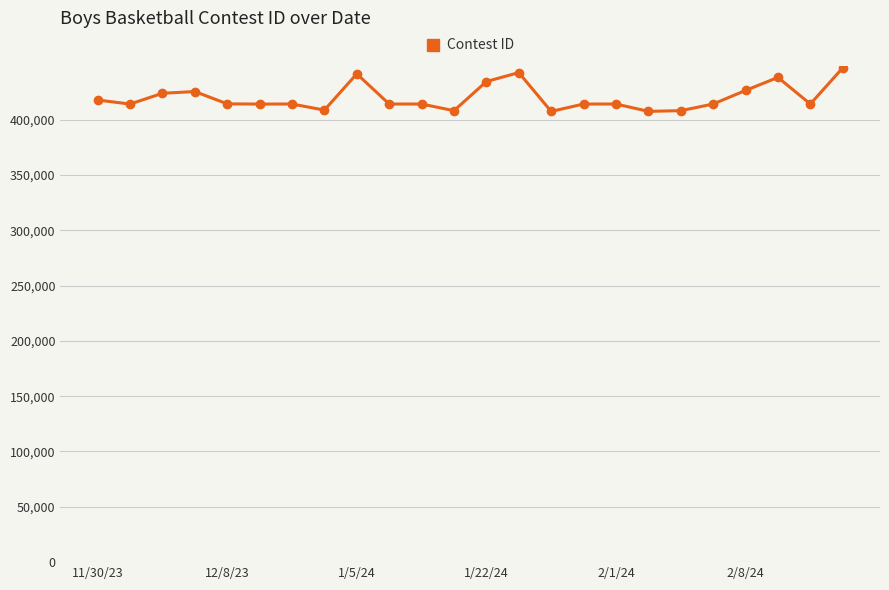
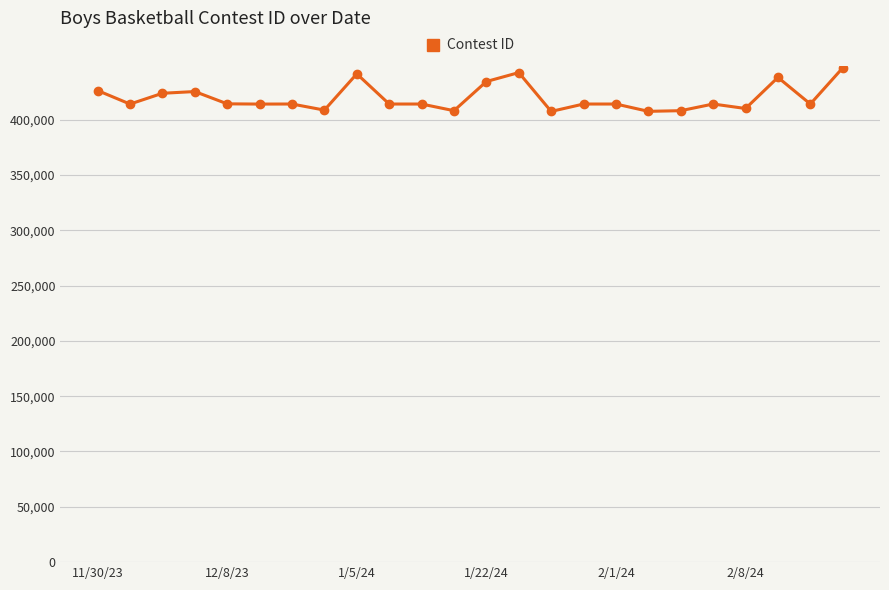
  {
-   "11/30/23": "418,000",
+   "11/30/23": "426,000",
    "12/8/23": "414,000",
    "1/5/24": "441,000",
    "1/22/24": "434,000",
    "2/1/24": "414,000",
-   "2/8/24": "426,000"
+   "2/8/24": "410,000"
  }
